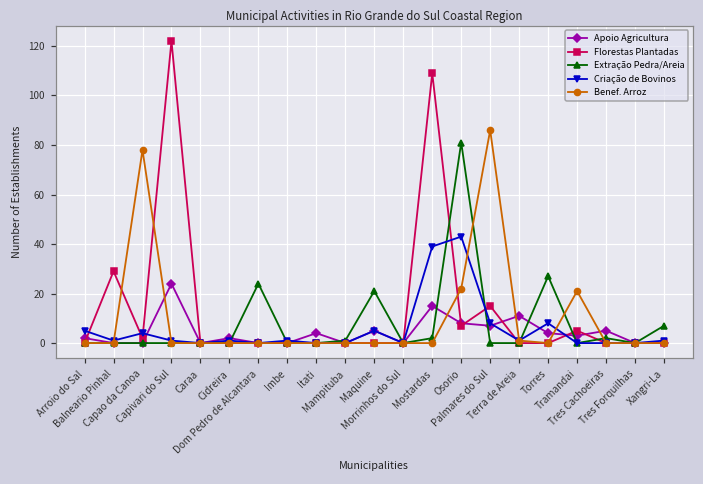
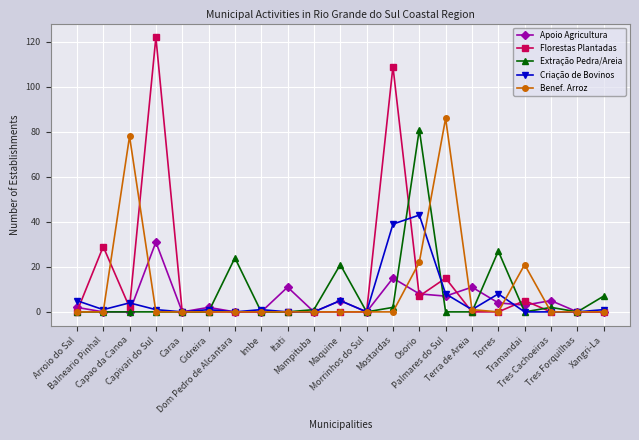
  {
    "Apoio Agricultura": {
      "Arroio do Sal": 2,
-     "Capivari do Sul": 24,
-     "Itati": 4,
+     "Capivari do Sul": 31,
+     "Itati": 11,
      "Mostardas": 15,
      "Terra de Areia": 11,
      "Torres": 4,
      "Tramandai": 3,
      "Tres Cachoeiras": 5
    },
    "Florestas Plantadas": {
      "Balneario Pinhal": 29,
      "Capao da Canoa": 2,
      "Capivari do Sul": 122,
      "Mostardas": 109,
      "Palmares do Sul": 15,
      "Tramandai": 5
    },
    "Extração Pedra/Areia": {
      "Dom Pedro de Alcantara": 24,
      "Maquine": 21,
      "Mostardas": 2,
      "Osorio": 81,
      "Palmares do Sul": 0,
      "Torres": 27,
      "Tres Cachoeiras": 2,
      "Xangri-La": 7
    },
    "Criação de Bovinos": {
      "Arroio do Sal": 5,
      "Capao da Canoa": 4,
      "Mostardas": 39,
      "Osorio": 43,
      "Torres": 8
    },
    "Benef. Arroz": {
      "Capao da Canoa": 78,
      "Mostardas": 0,
      "Osorio": 22,
      "Palmares do Sul": 86,
      "Tramandai": 21
    }
  }
